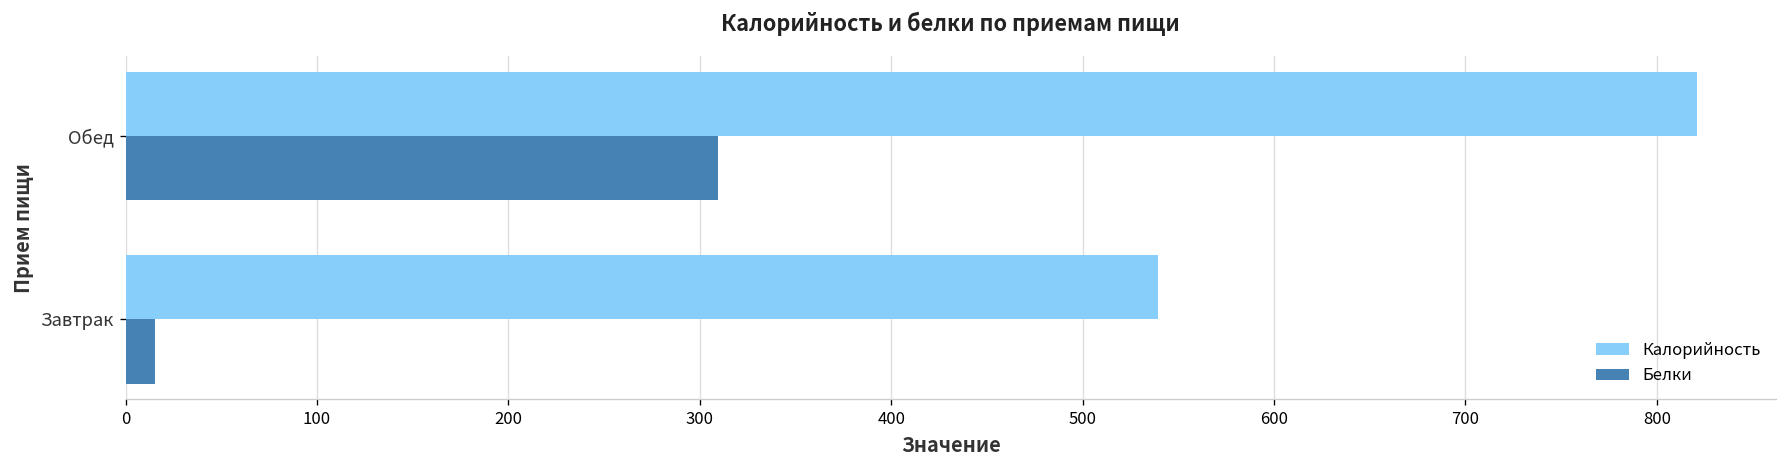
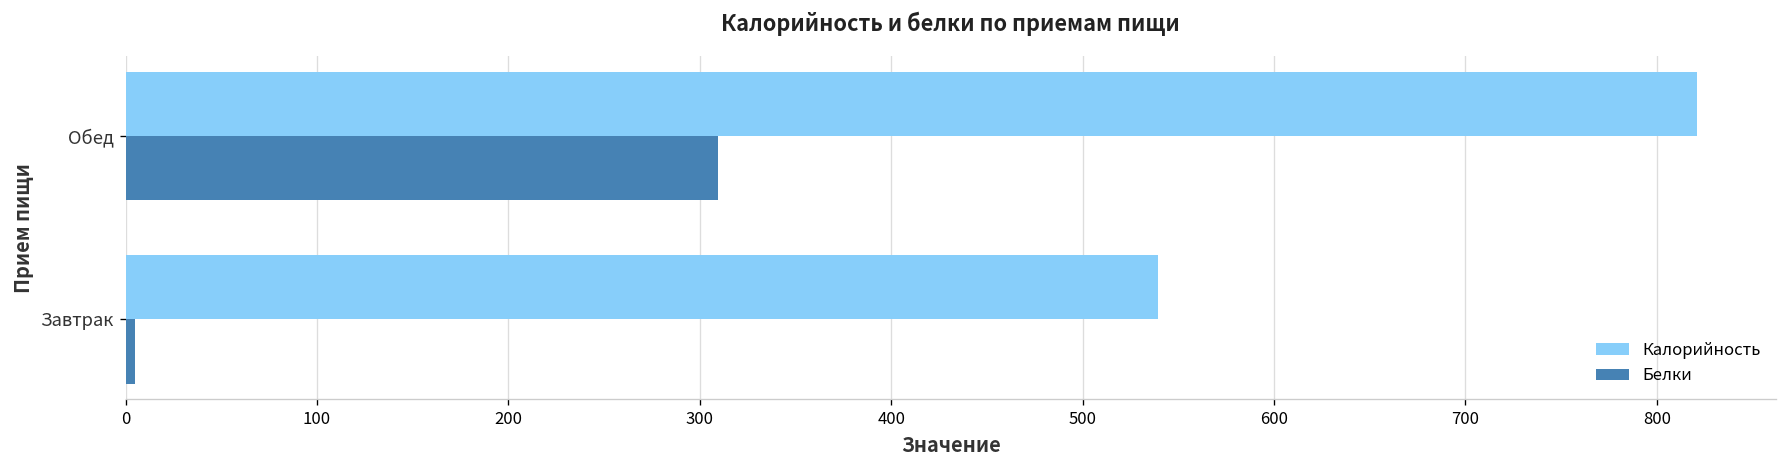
  {
    "Калорийность": {
      "Обед": 821,
      "Завтрак": 540
    },
    "Белки": {
      "Обед": 310,
-     "Завтрак": 15
+     "Завтрак": 5
    }
  }
